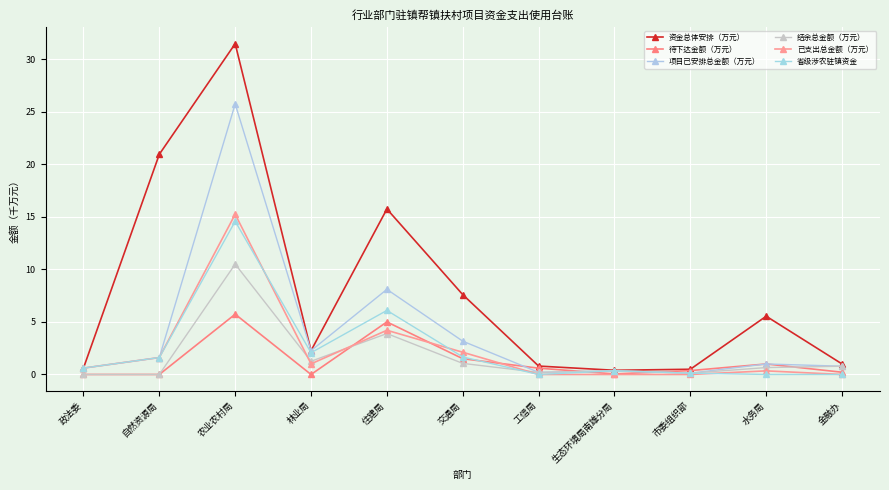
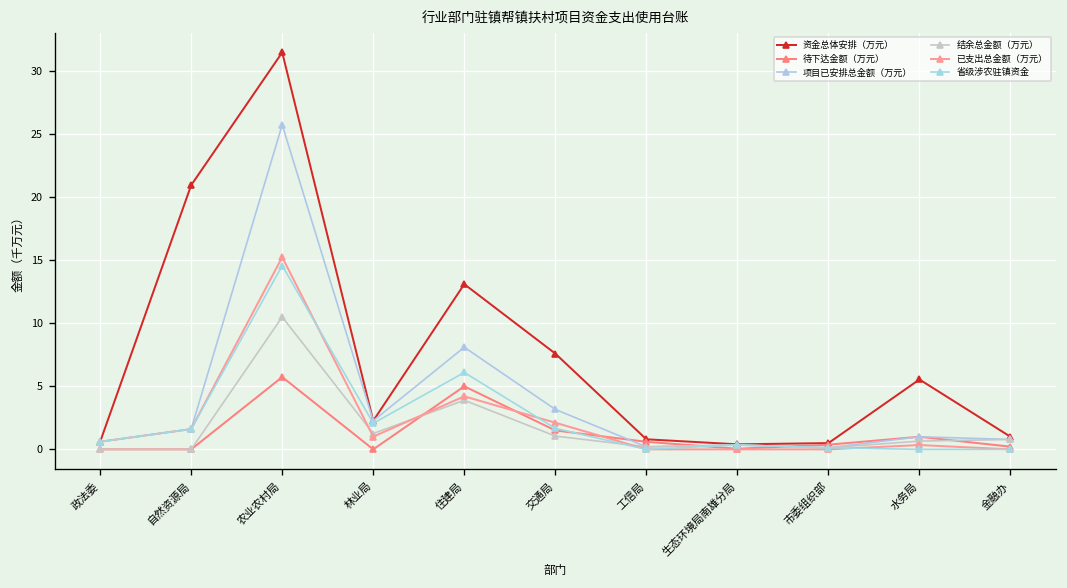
  {
    "资金总体安排（万元）": {
      "自然资源局": 20.9,
      "农业农村局": 31.5,
-     "住建局": 15.7,
+     "住建局": 13.1,
      "交通局": 7.6,
      "水务局": 5.5
    }
  }
